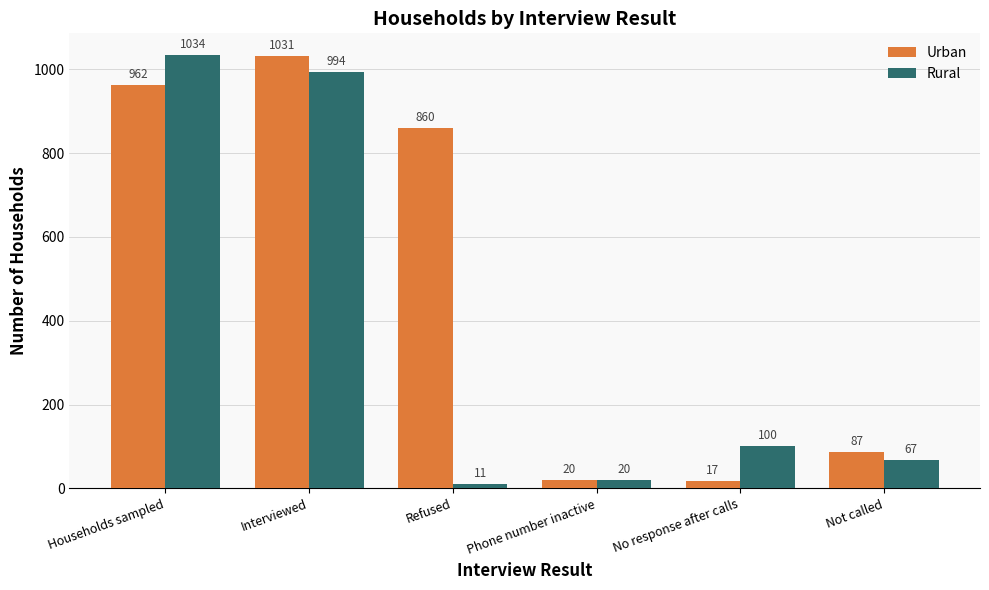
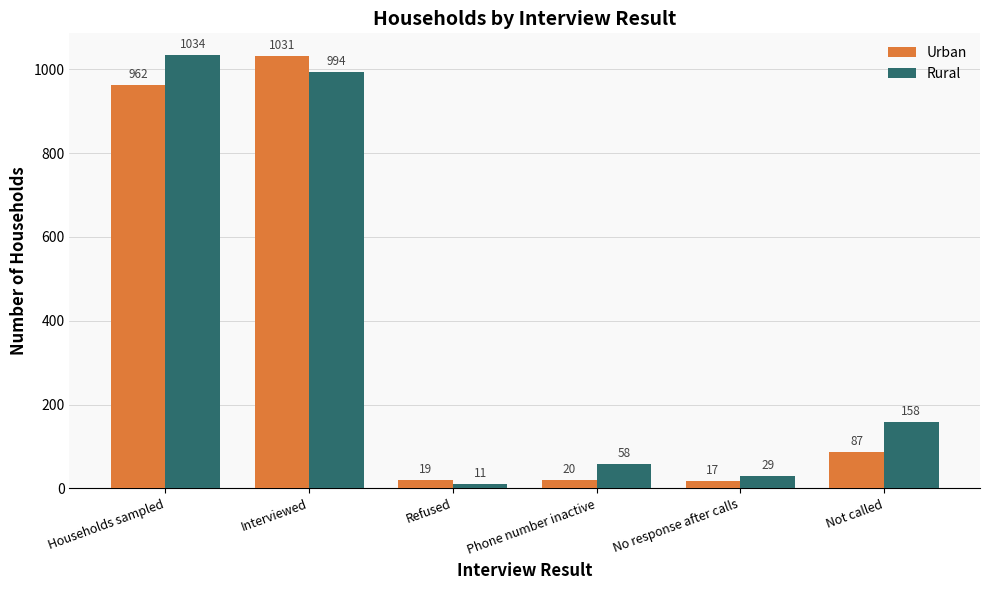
  {
    "Urban": {
      "Households sampled": 962,
      "Interviewed": 1031,
-     "Refused": 860,
+     "Refused": 19,
      "Phone number inactive": 20,
      "No response after calls": 17,
      "Not called": 87
    },
    "Rural": {
      "Households sampled": 1034,
      "Interviewed": 994,
      "Refused": 11,
-     "Phone number inactive": 20,
-     "No response after calls": 100,
-     "Not called": 67
+     "Phone number inactive": 58,
+     "No response after calls": 29,
+     "Not called": 158
    }
  }
